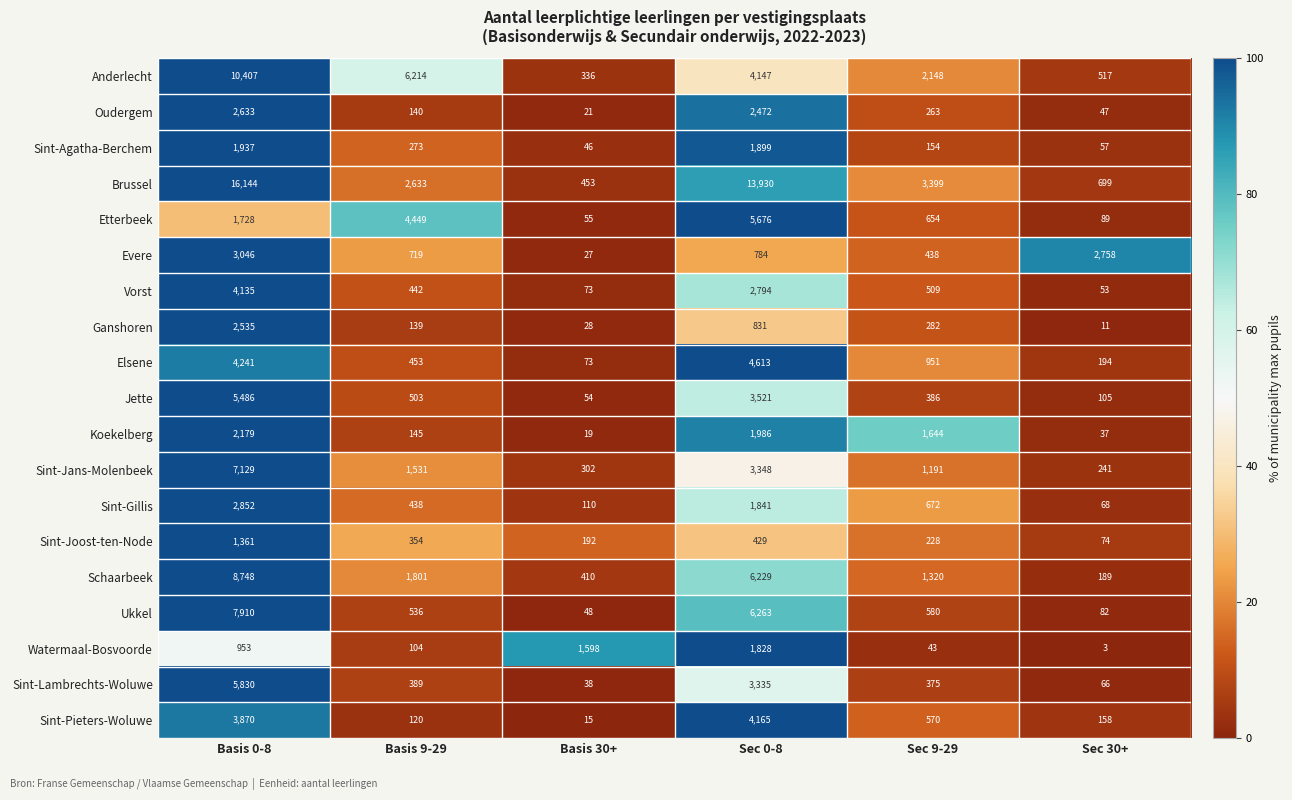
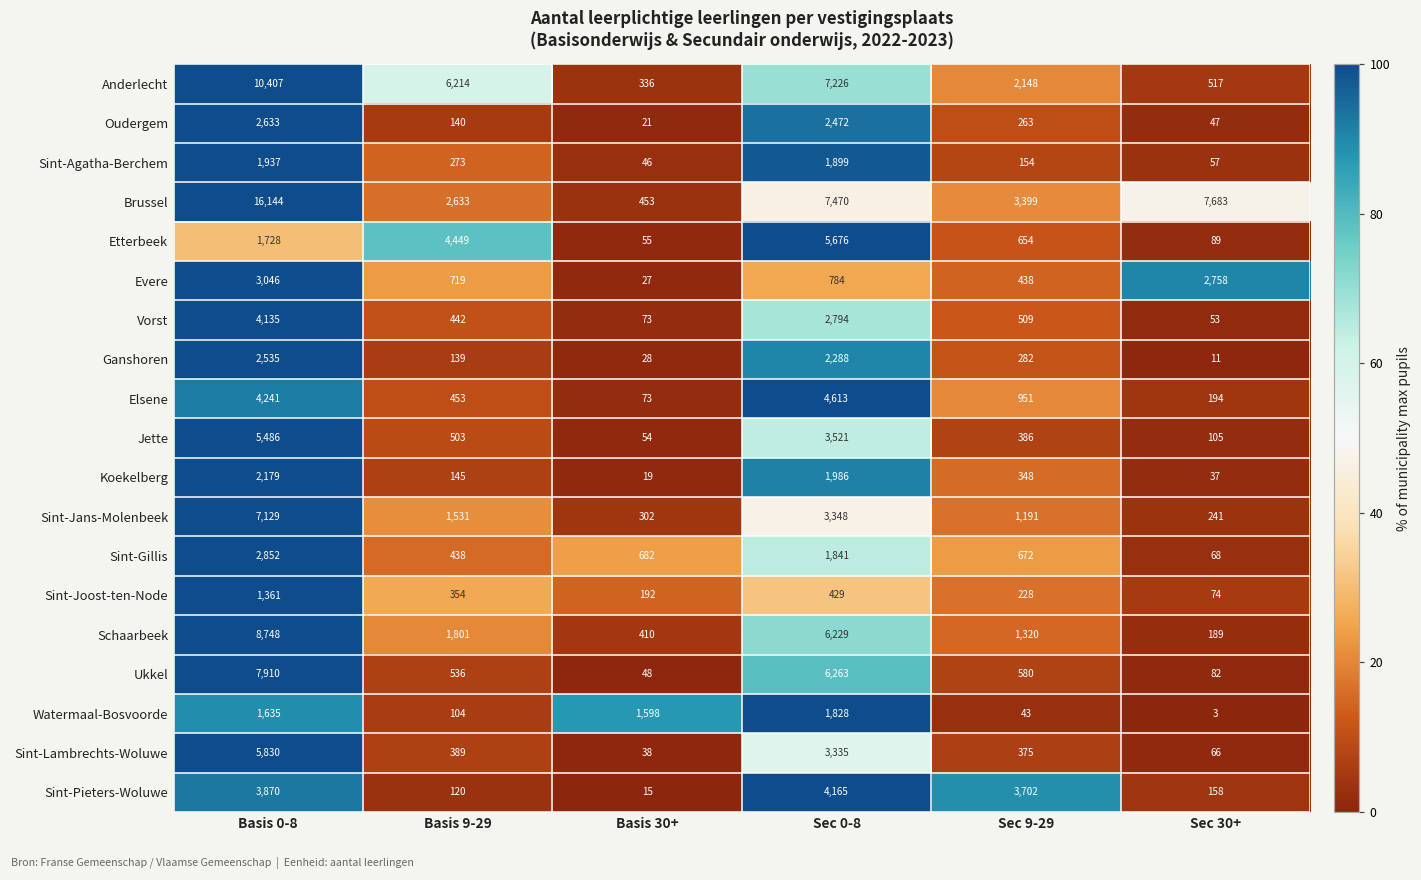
  {
    "Anderlecht": {
      "Basis 0-8": "10,407",
      "Basis 9-29": "6,214",
      "Basis 30+": "336",
-     "Sec 0-8": "4,147",
+     "Sec 0-8": "7,226",
      "Sec 9-29": "2,148",
      "Sec 30+": "517"
    },
    "Oudergem": {
      "Basis 0-8": "2,633",
      "Basis 9-29": "140",
      "Basis 30+": "21",
      "Sec 0-8": "2,472",
      "Sec 9-29": "263",
      "Sec 30+": "47"
    },
    "Sint-Agatha-Berchem": {
      "Basis 0-8": "1,937",
      "Basis 9-29": "273",
      "Basis 30+": "46",
      "Sec 0-8": "1,899",
      "Sec 9-29": "154",
      "Sec 30+": "57"
    },
    "Brussel": {
      "Basis 0-8": "16,144",
      "Basis 9-29": "2,633",
      "Basis 30+": "453",
-     "Sec 0-8": "13,930",
+     "Sec 0-8": "7,470",
      "Sec 9-29": "3,399",
-     "Sec 30+": "699"
+     "Sec 30+": "7,683"
    },
    "Etterbeek": {
      "Basis 0-8": "1,728",
      "Basis 9-29": "4,449",
      "Basis 30+": "55",
      "Sec 0-8": "5,676",
      "Sec 9-29": "654",
      "Sec 30+": "89"
    },
    "Evere": {
      "Basis 0-8": "3,046",
      "Basis 9-29": "719",
      "Basis 30+": "27",
      "Sec 0-8": "784",
      "Sec 9-29": "438",
      "Sec 30+": "2,758"
    },
    "Vorst": {
      "Basis 0-8": "4,135",
      "Basis 9-29": "442",
      "Basis 30+": "73",
      "Sec 0-8": "2,794",
      "Sec 9-29": "509",
      "Sec 30+": "53"
    },
    "Ganshoren": {
      "Basis 0-8": "2,535",
      "Basis 9-29": "139",
      "Basis 30+": "28",
-     "Sec 0-8": "831",
+     "Sec 0-8": "2,288",
      "Sec 9-29": "282",
      "Sec 30+": "11"
    },
    "Elsene": {
      "Basis 0-8": "4,241",
      "Basis 9-29": "453",
      "Basis 30+": "73",
      "Sec 0-8": "4,613",
      "Sec 9-29": "951",
      "Sec 30+": "194"
    },
    "Jette": {
      "Basis 0-8": "5,486",
      "Basis 9-29": "503",
      "Basis 30+": "54",
      "Sec 0-8": "3,521",
      "Sec 9-29": "386",
      "Sec 30+": "105"
    },
    "Koekelberg": {
      "Basis 0-8": "2,179",
      "Basis 9-29": "145",
      "Basis 30+": "19",
      "Sec 0-8": "1,986",
-     "Sec 9-29": "1,644",
+     "Sec 9-29": "348",
      "Sec 30+": "37"
    },
    "Sint-Jans-Molenbeek": {
      "Basis 0-8": "7,129",
      "Basis 9-29": "1,531",
      "Basis 30+": "302",
      "Sec 0-8": "3,348",
      "Sec 9-29": "1,191",
      "Sec 30+": "241"
    },
    "Sint-Gillis": {
      "Basis 0-8": "2,852",
      "Basis 9-29": "438",
-     "Basis 30+": "110",
+     "Basis 30+": "682",
      "Sec 0-8": "1,841",
      "Sec 9-29": "672",
      "Sec 30+": "68"
    },
    "Sint-Joost-ten-Node": {
      "Basis 0-8": "1,361",
      "Basis 9-29": "354",
      "Basis 30+": "192",
      "Sec 0-8": "429",
      "Sec 9-29": "228",
      "Sec 30+": "74"
    },
    "Schaarbeek": {
      "Basis 0-8": "8,748",
      "Basis 9-29": "1,801",
      "Basis 30+": "410",
      "Sec 0-8": "6,229",
      "Sec 9-29": "1,320",
      "Sec 30+": "189"
    },
    "Ukkel": {
      "Basis 0-8": "7,910",
      "Basis 9-29": "536",
      "Basis 30+": "48",
      "Sec 0-8": "6,263",
      "Sec 9-29": "580",
      "Sec 30+": "82"
    },
    "Watermaal-Bosvoorde": {
-     "Basis 0-8": "953",
+     "Basis 0-8": "1,635",
      "Basis 9-29": "104",
      "Basis 30+": "1,598",
      "Sec 0-8": "1,828",
      "Sec 9-29": "43",
      "Sec 30+": "3"
    },
    "Sint-Lambrechts-Woluwe": {
      "Basis 0-8": "5,830",
      "Basis 9-29": "389",
      "Basis 30+": "38",
      "Sec 0-8": "3,335",
      "Sec 9-29": "375",
      "Sec 30+": "66"
    },
    "Sint-Pieters-Woluwe": {
      "Basis 0-8": "3,870",
      "Basis 9-29": "120",
      "Basis 30+": "15",
      "Sec 0-8": "4,165",
-     "Sec 9-29": "570",
+     "Sec 9-29": "3,702",
      "Sec 30+": "158"
    }
  }
